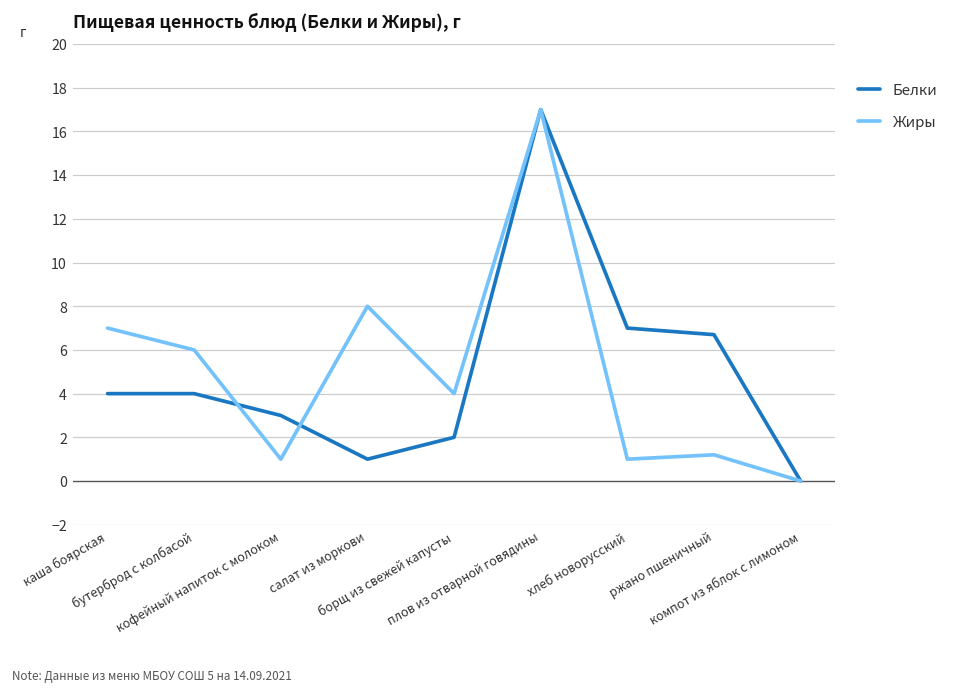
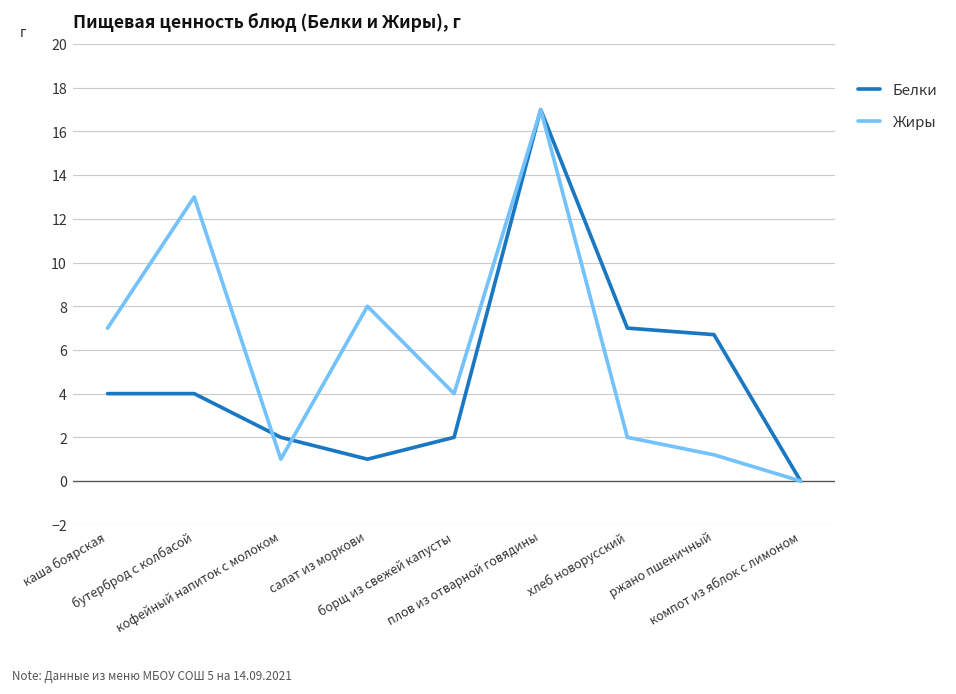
  {
    "Белки": {
      "каша боярская": 4,
      "бутерброд с колбасой": 4,
-     "кофейный напиток с молоком": 3,
+     "кофейный напиток с молоком": 2,
      "салат из моркови": 1,
      "борщ из свежей капусты": 2,
      "хлеб новорусский": 7,
      "ржано пшеничный": 6.7
    },
    "Жиры": {
      "каша боярская": 7,
-     "бутерброд с колбасой": 6,
+     "бутерброд с колбасой": 13,
      "кофейный напиток с молоком": 1,
      "салат из моркови": 8,
      "борщ из свежей капусты": 4,
-     "хлеб новорусский": 1,
+     "хлеб новорусский": 2,
      "ржано пшеничный": 1.2
    }
  }
